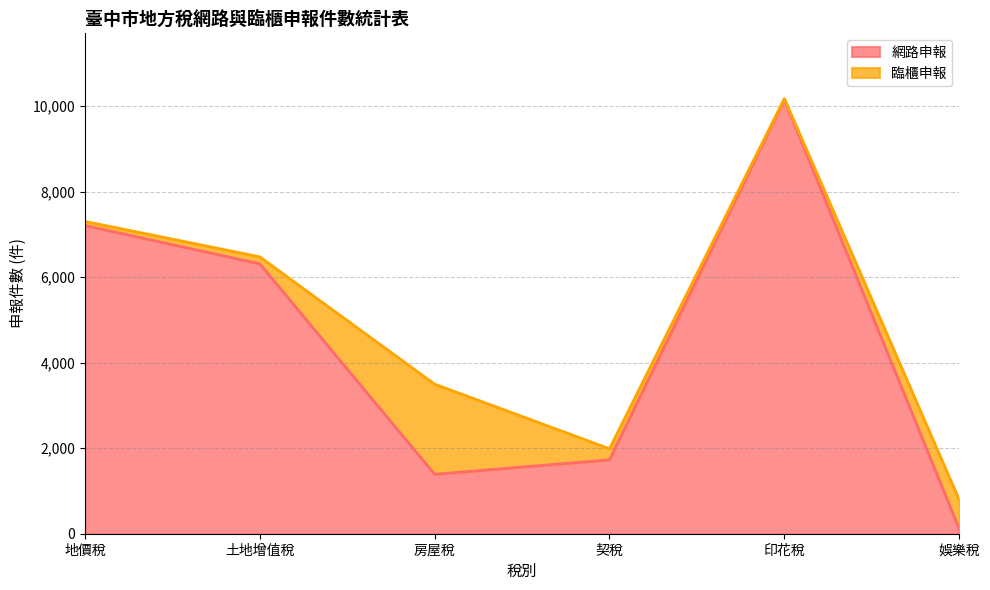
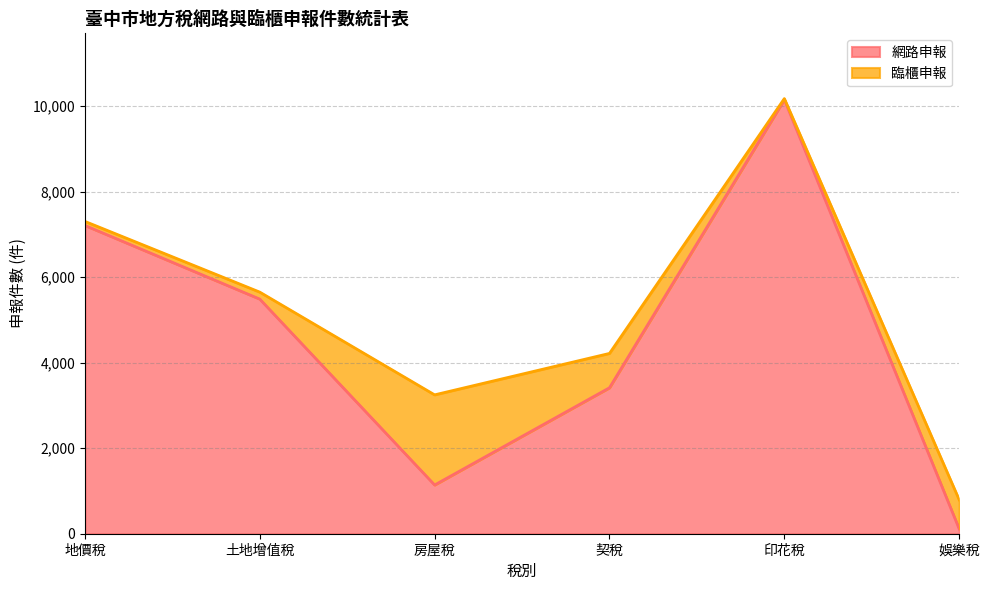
  {
    "網路申報": {
      "地價稅": "7,200",
-     "土地增值稅": "6,300",
-     "房屋稅": "1,400",
-     "契稅": "1,700",
+     "土地增值稅": "5,500",
+     "房屋稅": "1,100",
+     "契稅": "3,400",
      "娛樂稅": "100"
    },
    "臨櫃申報": {
      "地價稅": "100",
      "土地增值稅": "200",
      "房屋稅": "2,100",
-     "契稅": "300",
+     "契稅": "800",
      "娛樂稅": "700"
    }
  }
